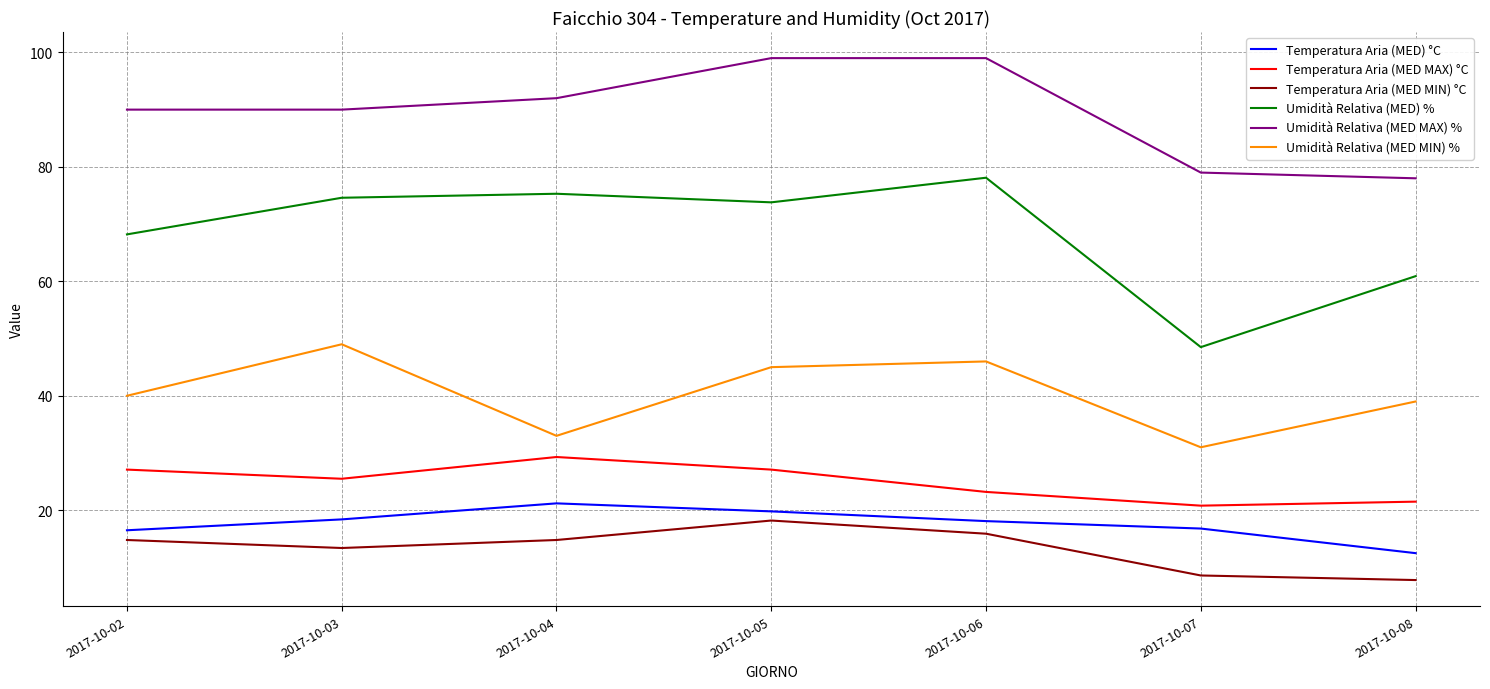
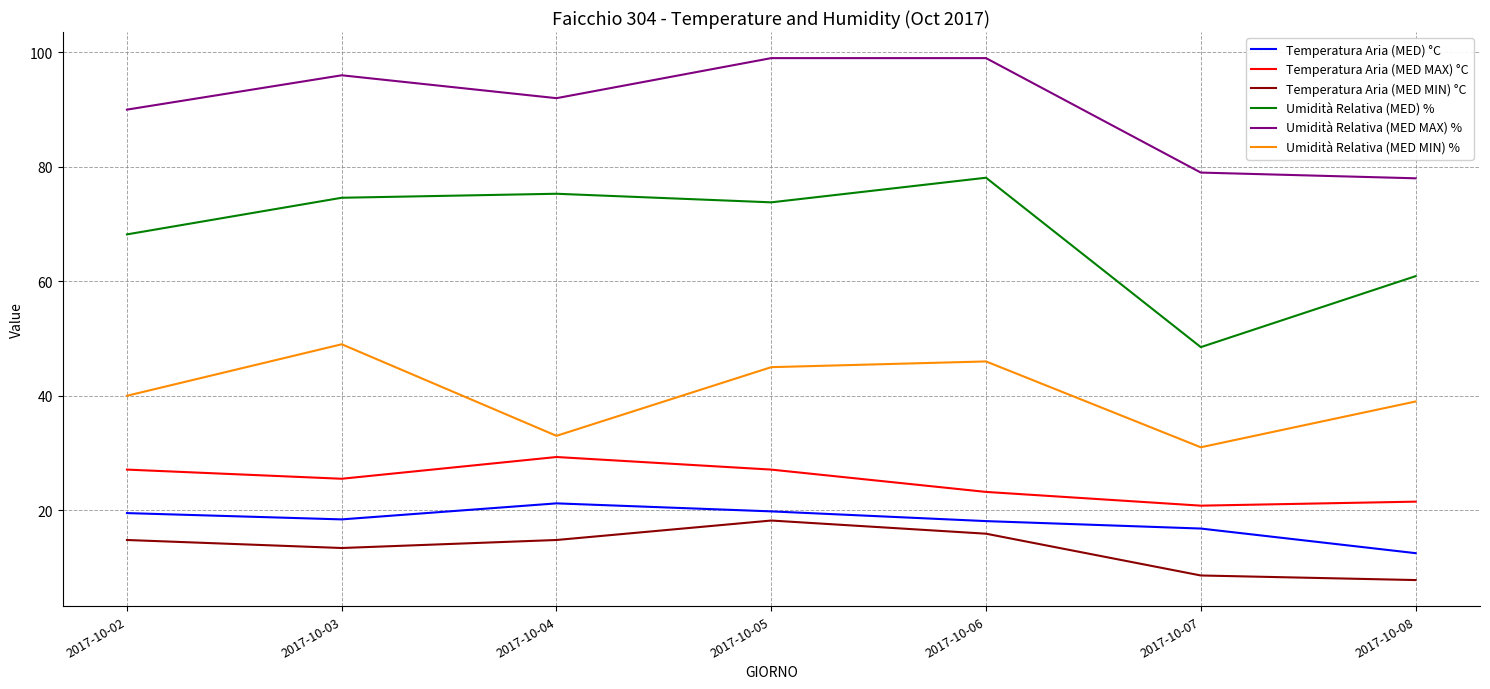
  {
    "Temperatura Aria (MED) °C": {
-     "2017-10-02": 17,
+     "2017-10-02": 20,
      "2017-10-03": 18,
      "2017-10-04": 21,
      "2017-10-05": 20,
      "2017-10-06": 18,
      "2017-10-07": 17,
      "2017-10-08": 13
    },
    "Temperatura Aria (MED MAX) °C": {
      "2017-10-02": 27,
      "2017-10-03": 26,
      "2017-10-04": 29,
      "2017-10-05": 27,
      "2017-10-06": 23,
      "2017-10-07": 21,
      "2017-10-08": 22
    },
    "Temperatura Aria (MED MIN) °C": {
      "2017-10-02": 15,
      "2017-10-03": 13,
      "2017-10-04": 15,
      "2017-10-05": 18,
      "2017-10-06": 16,
      "2017-10-07": 9,
      "2017-10-08": 8
    },
    "Umidità Relativa (MED) %": {
      "2017-10-02": 68,
      "2017-10-03": 75,
      "2017-10-04": 75,
      "2017-10-05": 74,
      "2017-10-06": 78,
      "2017-10-07": 49,
      "2017-10-08": 61
    },
    "Umidità Relativa (MED MAX) %": {
      "2017-10-02": 90,
-     "2017-10-03": 90,
+     "2017-10-03": 96,
      "2017-10-04": 92,
      "2017-10-05": 99,
      "2017-10-06": 99,
      "2017-10-07": 79,
      "2017-10-08": 78
    },
    "Umidità Relativa (MED MIN) %": {
      "2017-10-02": 40,
      "2017-10-03": 49,
      "2017-10-04": 33,
      "2017-10-05": 45,
      "2017-10-06": 46,
      "2017-10-07": 31,
      "2017-10-08": 39
    }
  }
